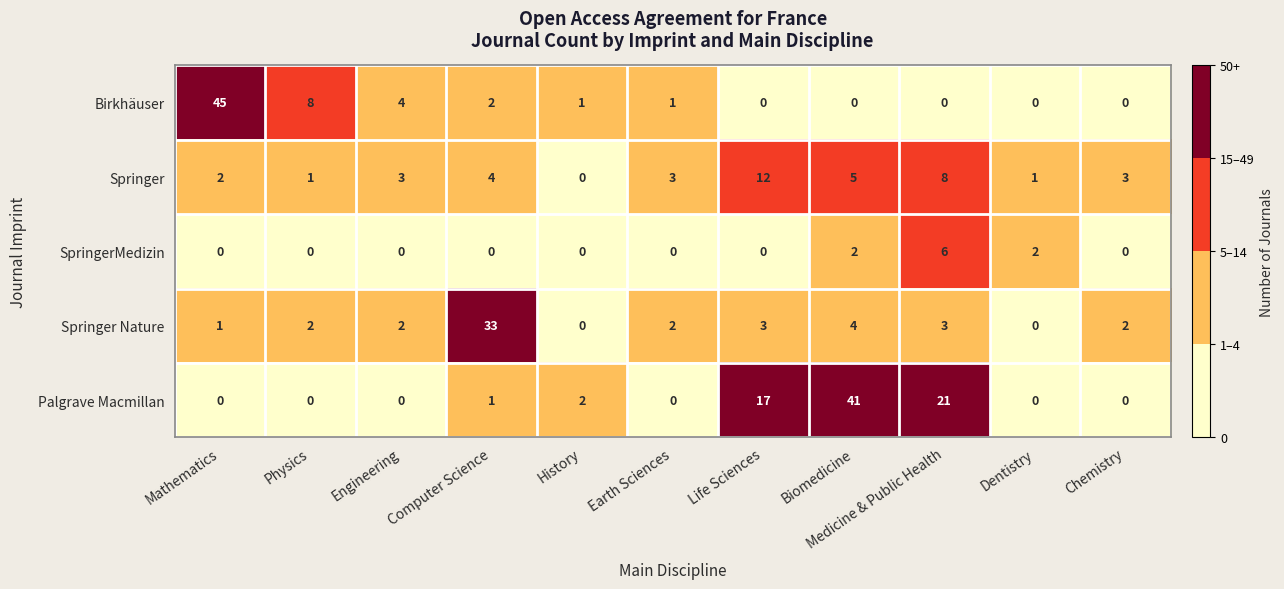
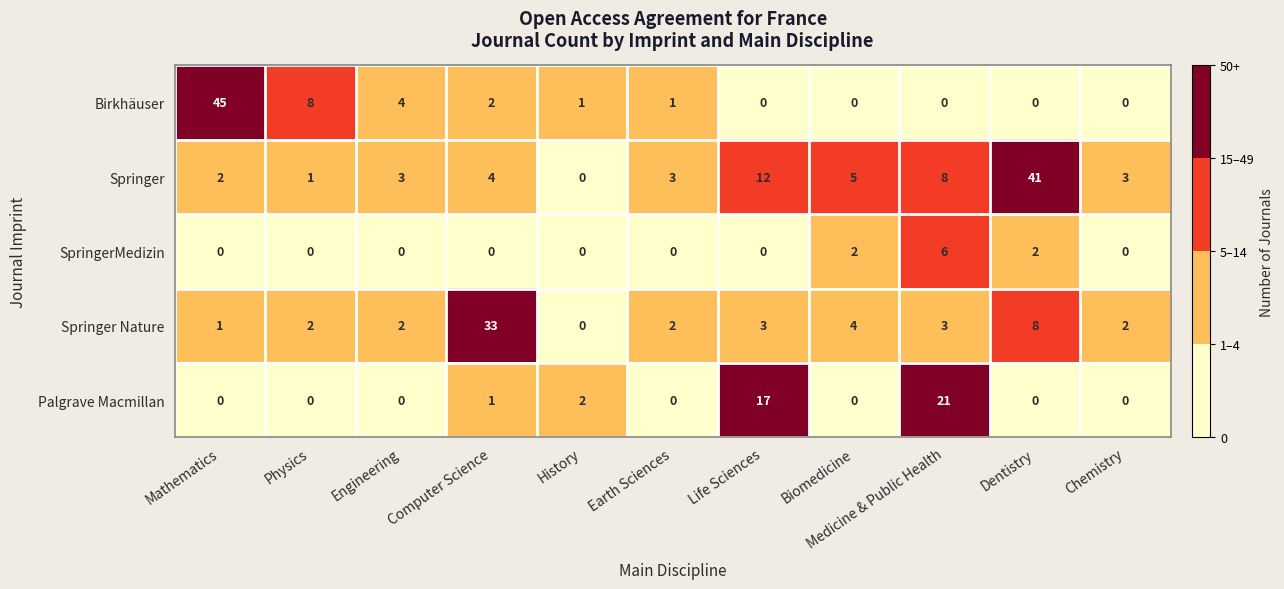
  {
    "Birkhäuser": {
      "Mathematics": 45,
      "Physics": 8,
      "Engineering": 4,
      "Computer Science": 2,
      "History": 1,
      "Earth Sciences": 1,
      "Life Sciences": 0,
      "Biomedicine": 0,
      "Medicine & Public Health": 0,
      "Dentistry": 0,
      "Chemistry": 0
    },
    "Springer": {
      "Mathematics": 2,
      "Physics": 1,
      "Engineering": 3,
      "Computer Science": 4,
      "History": 0,
      "Earth Sciences": 3,
      "Life Sciences": 12,
      "Biomedicine": 5,
      "Medicine & Public Health": 8,
-     "Dentistry": 1,
+     "Dentistry": 41,
      "Chemistry": 3
    },
    "SpringerMedizin": {
      "Mathematics": 0,
      "Physics": 0,
      "Engineering": 0,
      "Computer Science": 0,
      "History": 0,
      "Earth Sciences": 0,
      "Life Sciences": 0,
      "Biomedicine": 2,
      "Medicine & Public Health": 6,
      "Dentistry": 2,
      "Chemistry": 0
    },
    "Springer Nature": {
      "Mathematics": 1,
      "Physics": 2,
      "Engineering": 2,
      "Computer Science": 33,
      "History": 0,
      "Earth Sciences": 2,
      "Life Sciences": 3,
      "Biomedicine": 4,
      "Medicine & Public Health": 3,
-     "Dentistry": 0,
+     "Dentistry": 8,
      "Chemistry": 2
    },
    "Palgrave Macmillan": {
      "Mathematics": 0,
      "Physics": 0,
      "Engineering": 0,
      "Computer Science": 1,
      "History": 2,
      "Earth Sciences": 0,
      "Life Sciences": 17,
-     "Biomedicine": 41,
+     "Biomedicine": 0,
      "Medicine & Public Health": 21,
      "Dentistry": 0,
      "Chemistry": 0
    }
  }
